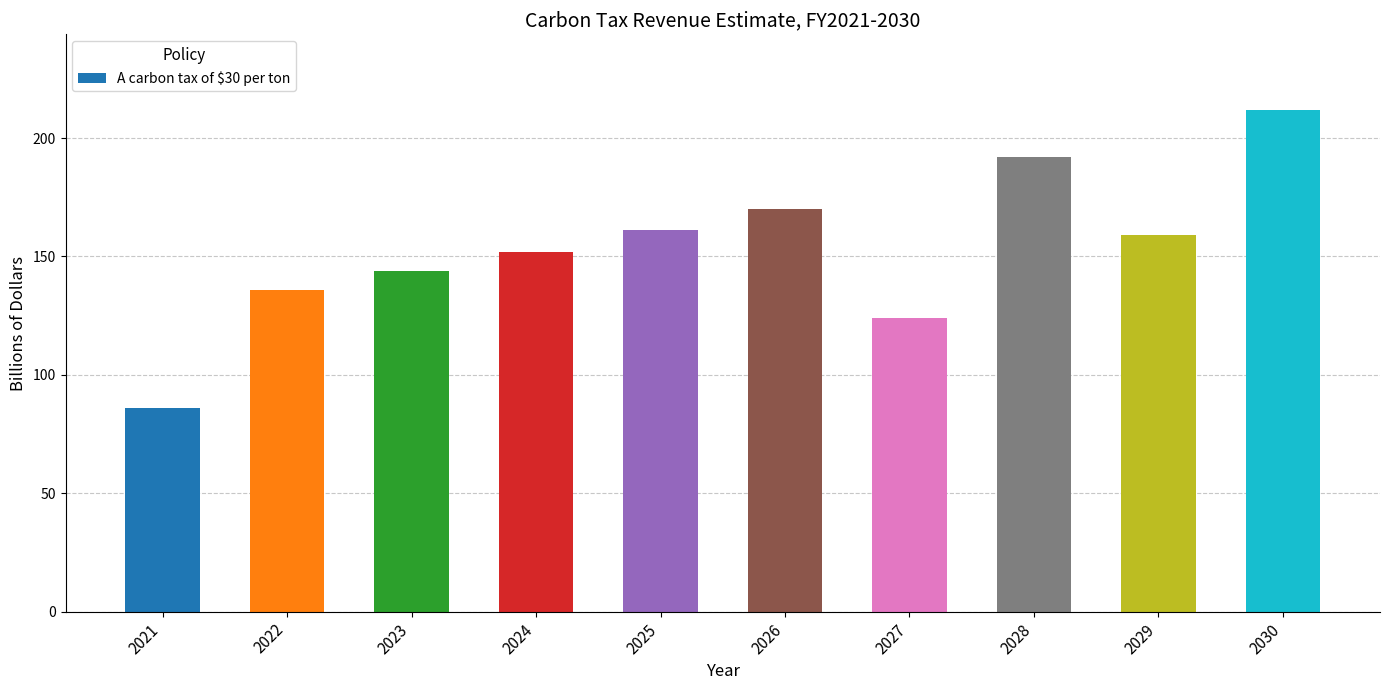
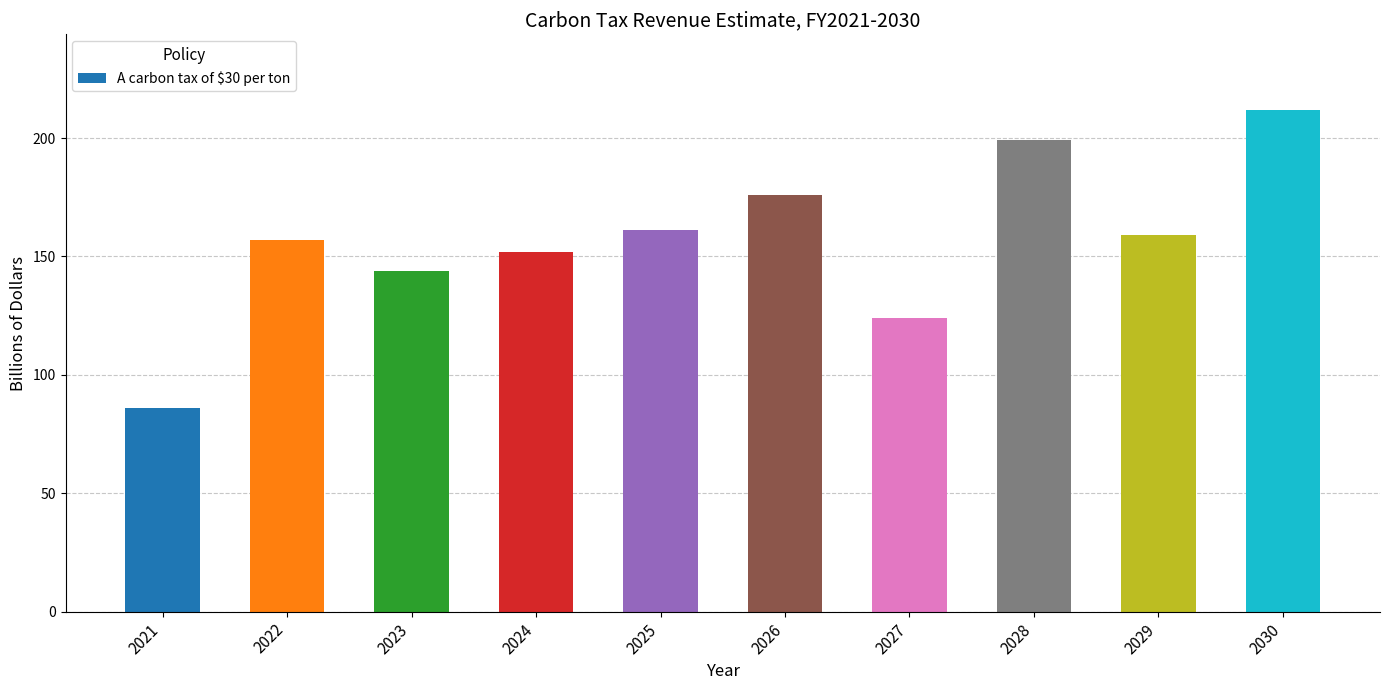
  {
    "2021": 86,
-   "2022": 136,
+   "2022": 157,
    "2023": 144,
    "2024": 152,
    "2025": 161,
-   "2026": 170,
+   "2026": 176,
    "2027": 124,
-   "2028": 192,
+   "2028": 199,
    "2029": 159,
    "2030": 212
  }
